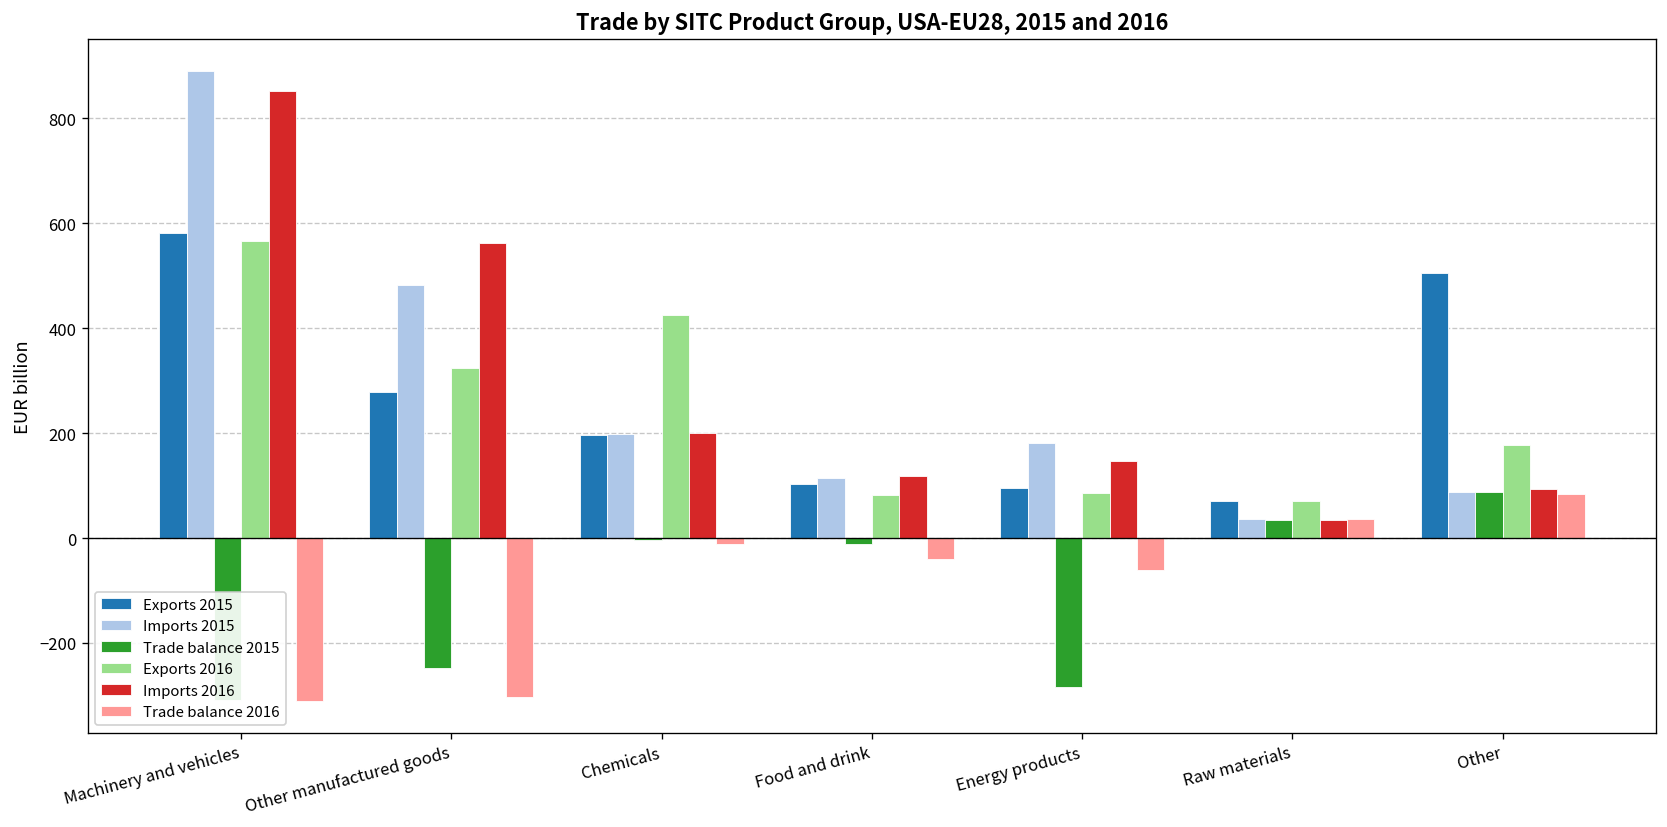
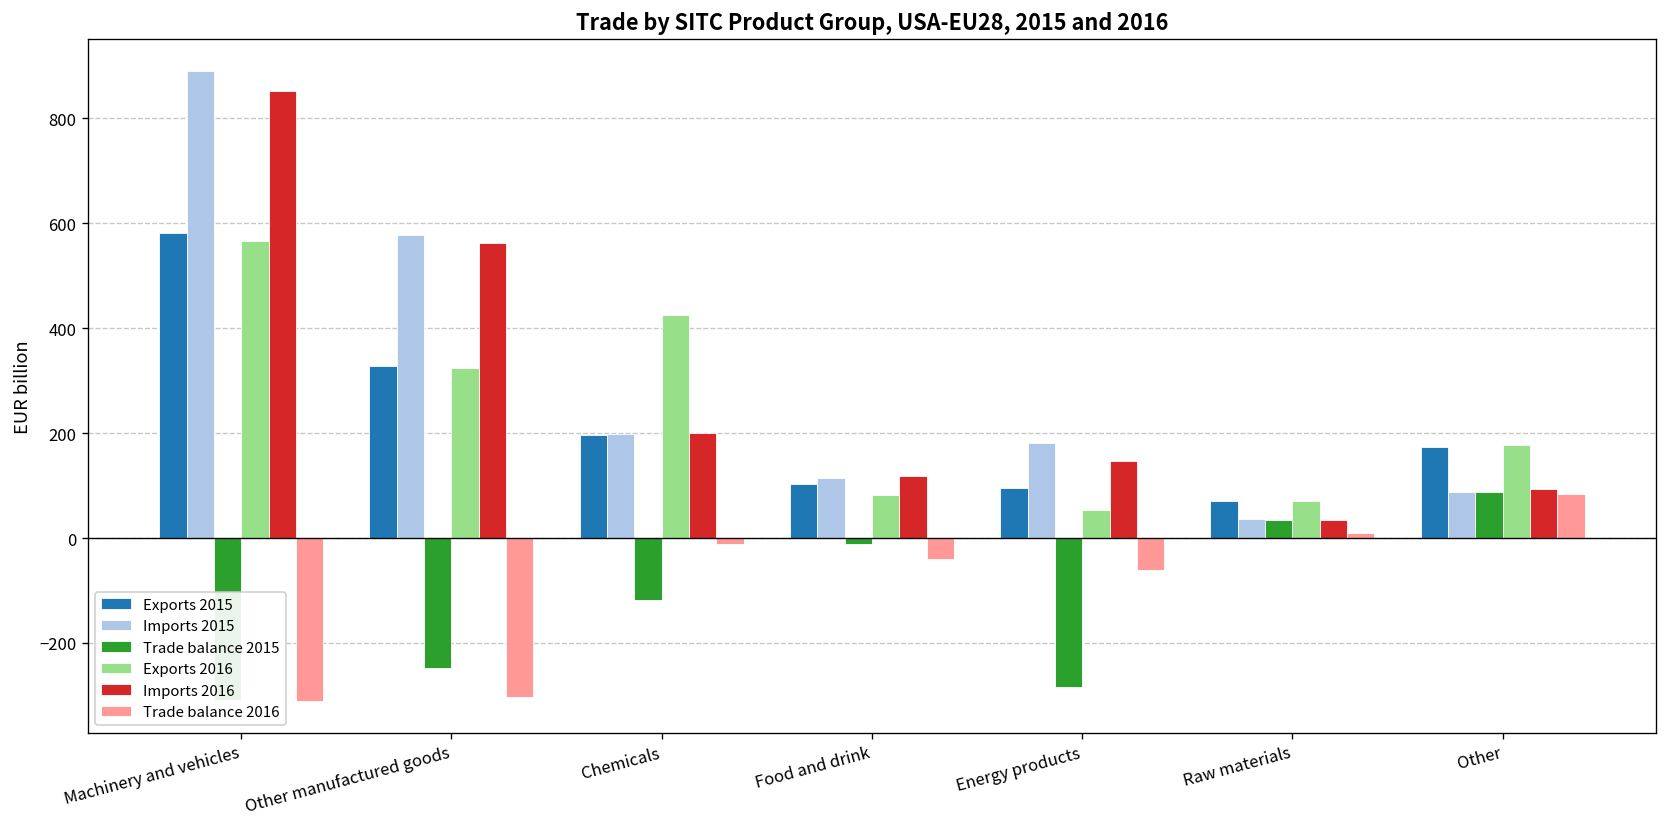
  {
    "Exports 2015": {
      "Machinery and vehicles": 580,
-     "Other manufactured goods": 280,
+     "Other manufactured goods": 330,
      "Chemicals": 200,
      "Food and drink": 100,
      "Energy products": 90,
      "Raw materials": 70,
-     "Other": 510
+     "Other": 170
    },
    "Imports 2015": {
      "Machinery and vehicles": 890,
-     "Other manufactured goods": 480,
+     "Other manufactured goods": 580,
      "Chemicals": 200,
      "Food and drink": 110,
      "Energy products": 180,
      "Raw materials": 40,
      "Other": 90
    },
    "Trade balance 2015": {
      "Other manufactured goods": -250,
-     "Chemicals": 0,
+     "Chemicals": -120,
      "Food and drink": -10,
      "Energy products": -280,
      "Raw materials": 30,
      "Other": 90
    },
    "Exports 2016": {
      "Machinery and vehicles": 570,
      "Other manufactured goods": 320,
      "Chemicals": 430,
      "Food and drink": 80,
-     "Energy products": 90,
+     "Energy products": 50,
      "Raw materials": 70,
      "Other": 180
    },
    "Imports 2016": {
      "Machinery and vehicles": 850,
      "Other manufactured goods": 560,
      "Chemicals": 200,
      "Food and drink": 120,
      "Energy products": 150,
      "Raw materials": 30,
      "Other": 90
    },
    "Trade balance 2016": {
      "Machinery and vehicles": -310,
      "Other manufactured goods": -300,
      "Chemicals": -10,
      "Food and drink": -40,
      "Energy products": -60,
-     "Raw materials": 40,
+     "Raw materials": 10,
      "Other": 80
    }
  }
